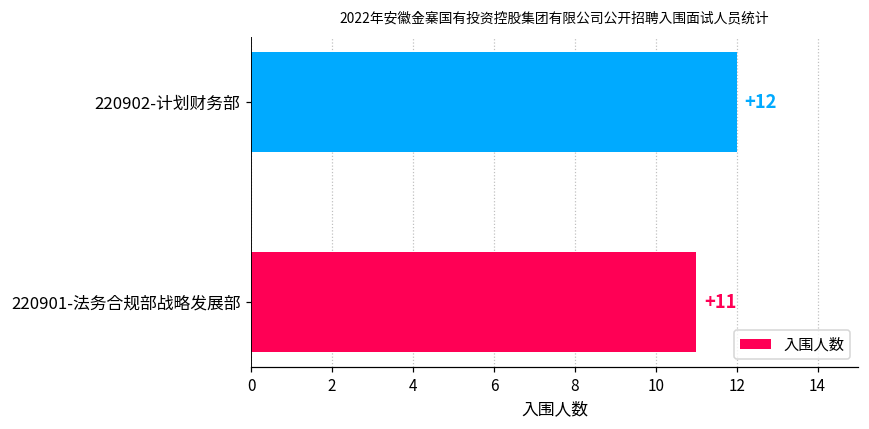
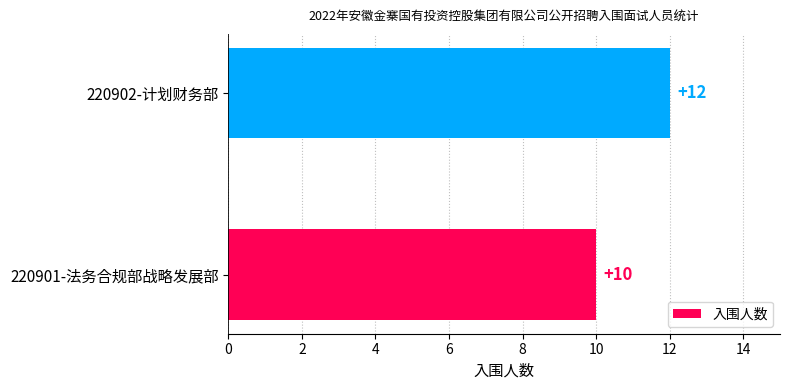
  {
    "220902-计划财务部": "+12",
-   "220901-法务合规部战略发展部": "+11"
+   "220901-法务合规部战略发展部": "+10"
  }
